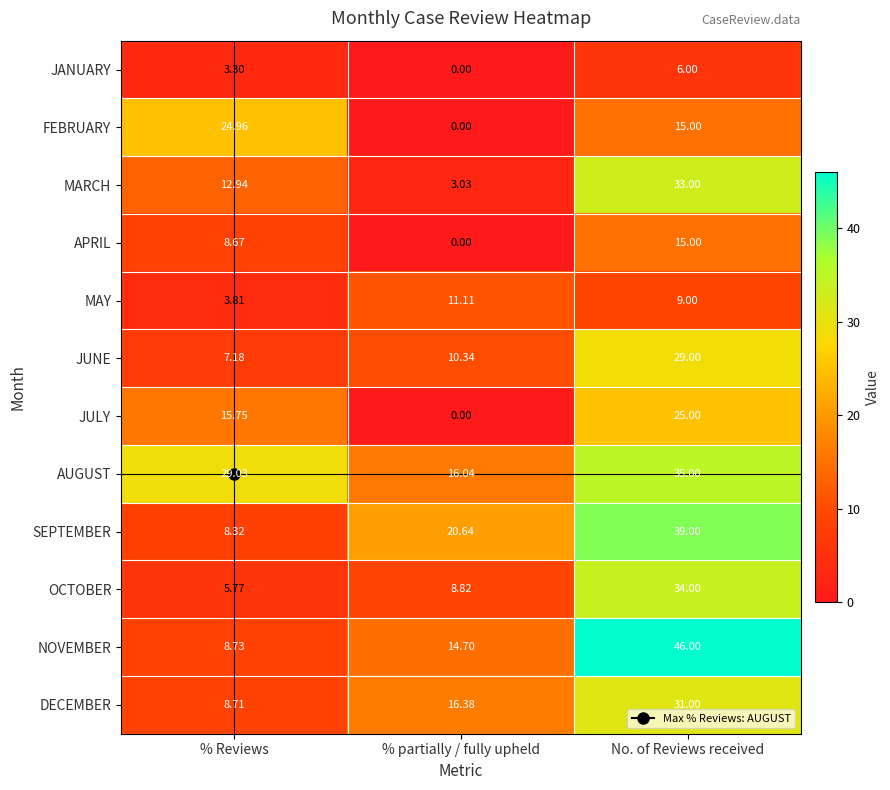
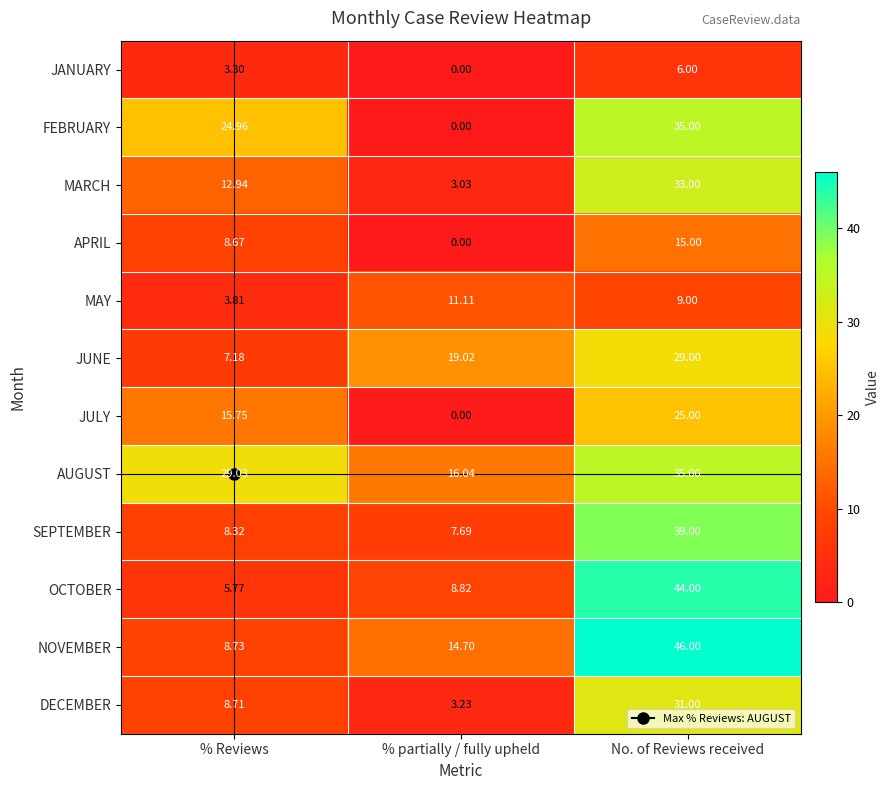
  {
    "JANUARY": {
      "% Reviews": 3.30,
      "% partially / fully upheld": 0.00,
      "No. of Reviews received": 6.00
    },
    "FEBRUARY": {
      "% Reviews": 24.96,
      "% partially / fully upheld": 0.00,
-     "No. of Reviews received": 15.00
+     "No. of Reviews received": 35.00
    },
    "MARCH": {
      "% Reviews": 12.94,
      "% partially / fully upheld": 3.03,
      "No. of Reviews received": 33.00
    },
    "APRIL": {
      "% Reviews": 8.67,
      "% partially / fully upheld": 0.00,
      "No. of Reviews received": 15.00
    },
    "MAY": {
      "% Reviews": 3.81,
      "% partially / fully upheld": 11.11,
      "No. of Reviews received": 9.00
    },
    "JUNE": {
      "% Reviews": 7.18,
-     "% partially / fully upheld": 10.34,
+     "% partially / fully upheld": 19.02,
      "No. of Reviews received": 29.00
    },
    "JULY": {
      "% Reviews": 15.75,
      "% partially / fully upheld": 0.00,
      "No. of Reviews received": 25.00
    },
    "AUGUST": {
      "% partially / fully upheld": 16.04,
      "No. of Reviews received": 35.00
    },
    "SEPTEMBER": {
      "% Reviews": 8.32,
-     "% partially / fully upheld": 20.64,
+     "% partially / fully upheld": 7.69,
      "No. of Reviews received": 39.00
    },
    "OCTOBER": {
      "% Reviews": 5.77,
      "% partially / fully upheld": 8.82,
-     "No. of Reviews received": 34.00
+     "No. of Reviews received": 44.00
    },
    "NOVEMBER": {
      "% Reviews": 8.73,
      "% partially / fully upheld": 14.70,
      "No. of Reviews received": 46.00
    },
    "DECEMBER": {
      "% Reviews": 8.71,
-     "% partially / fully upheld": 16.38
+     "% partially / fully upheld": 3.23
    }
  }
